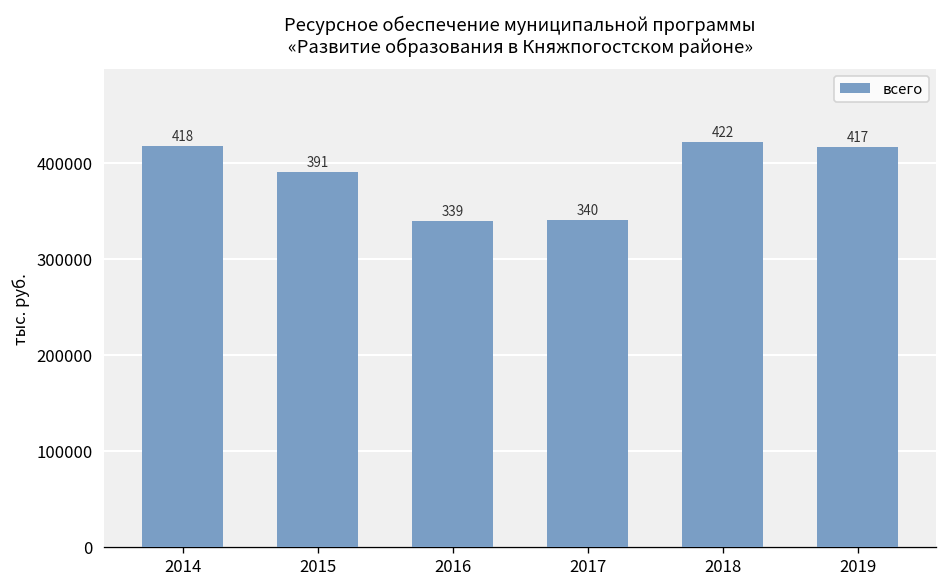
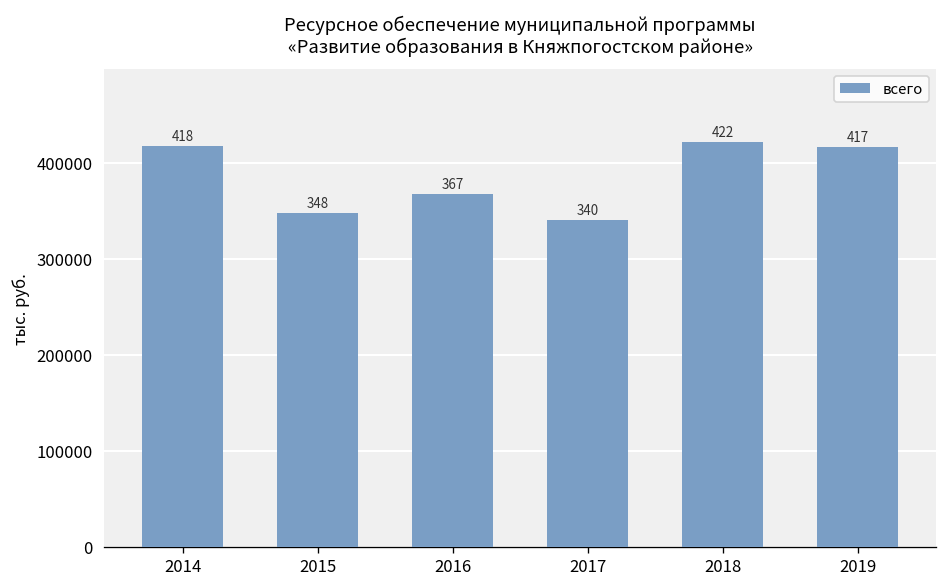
  {
-   "2015": 391,
-   "2016": 339
+   "2015": 348,
+   "2016": 367
  }
